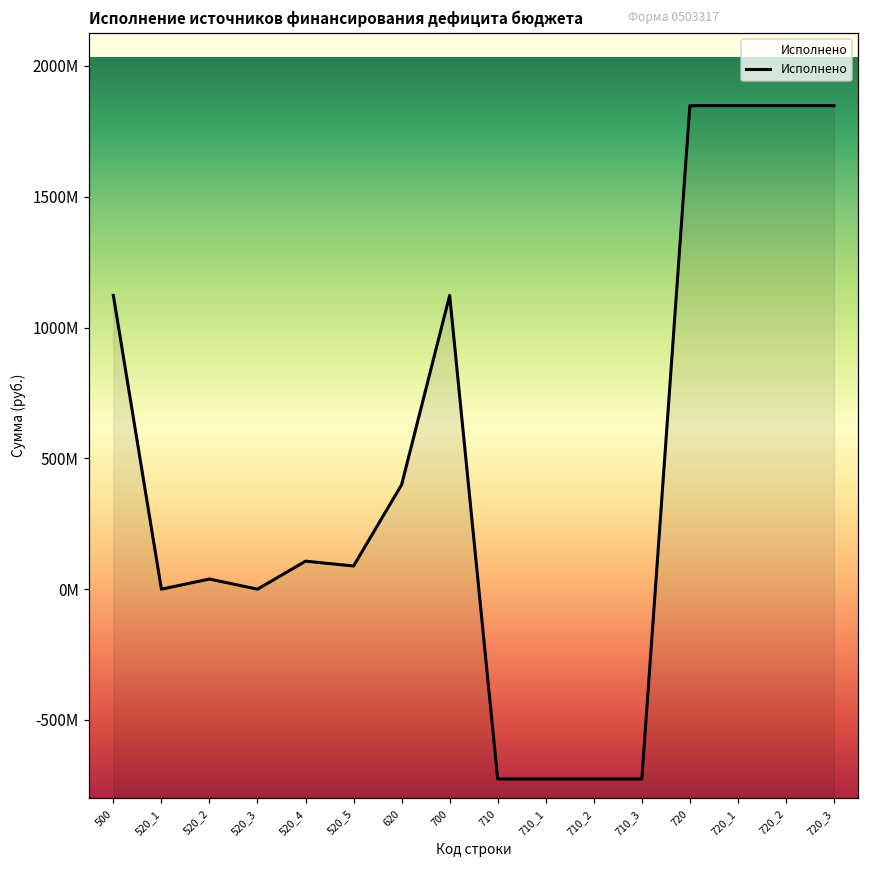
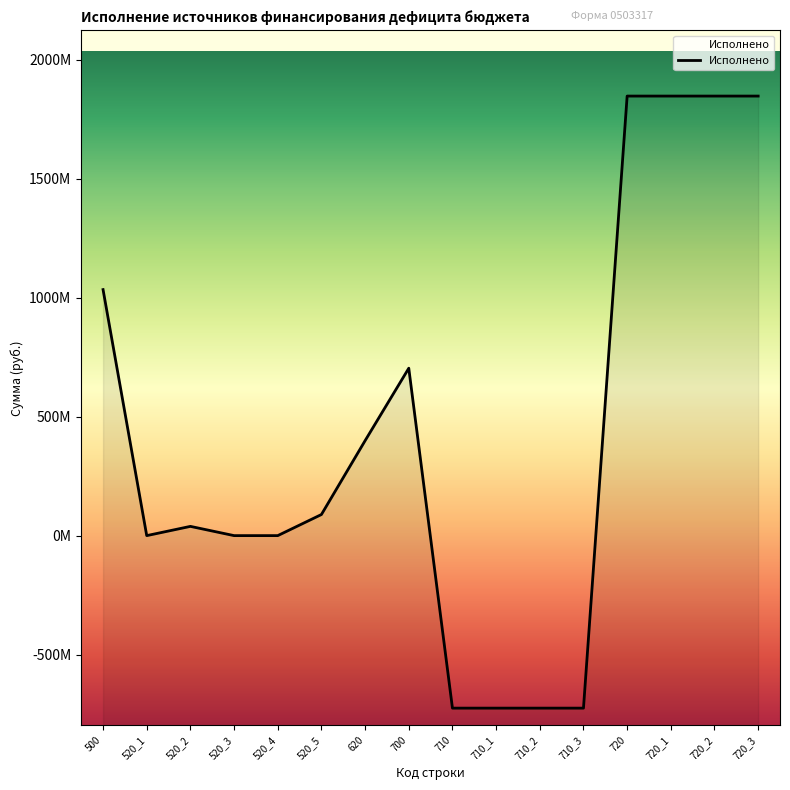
  {
-   "500": 1120000000,
+   "500": 1030000000,
    "520_1": 0,
    "520_2": 40000000,
    "520_3": 0,
-   "520_4": 110000000,
+   "520_4": 0,
    "520_5": 90000000,
    "620": 400000000,
-   "700": 1120000000,
+   "700": 700000000,
    "710": -730000000,
    "710_1": -730000000,
    "710_2": -730000000,
    "710_3": -730000000,
    "720": 1850000000,
    "720_1": 1850000000,
    "720_2": 1850000000,
    "720_3": 1850000000
  }
